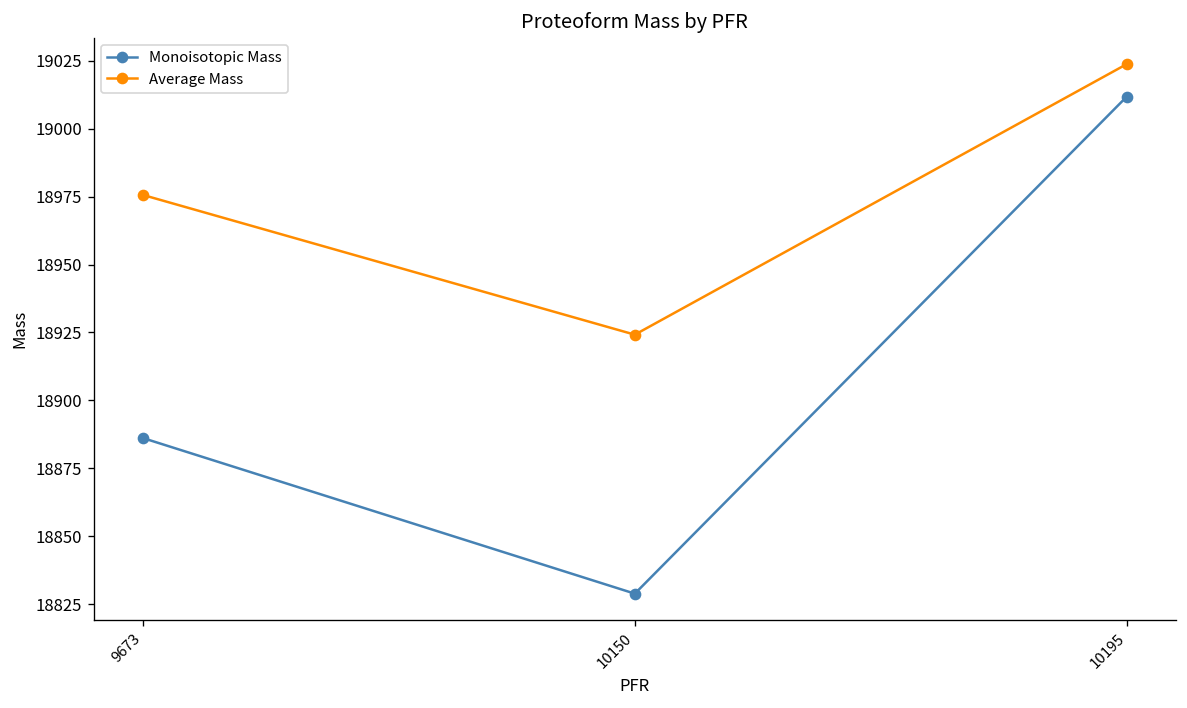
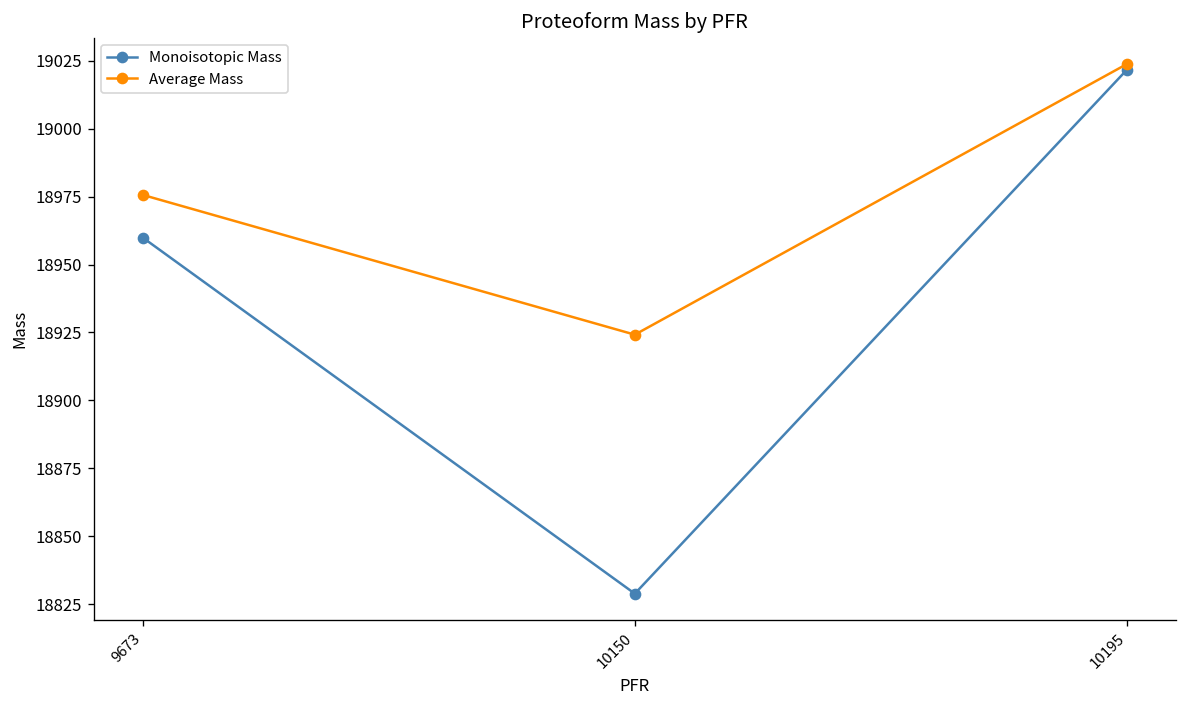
  {
    "Monoisotopic Mass": {
-     "9673": 18886,
+     "9673": 18960,
      "10150": 18829,
-     "10195": 19012
+     "10195": 19022
    },
    "Average Mass": {
      "9673": 18976,
      "10150": 18924,
      "10195": 19024
    }
  }
